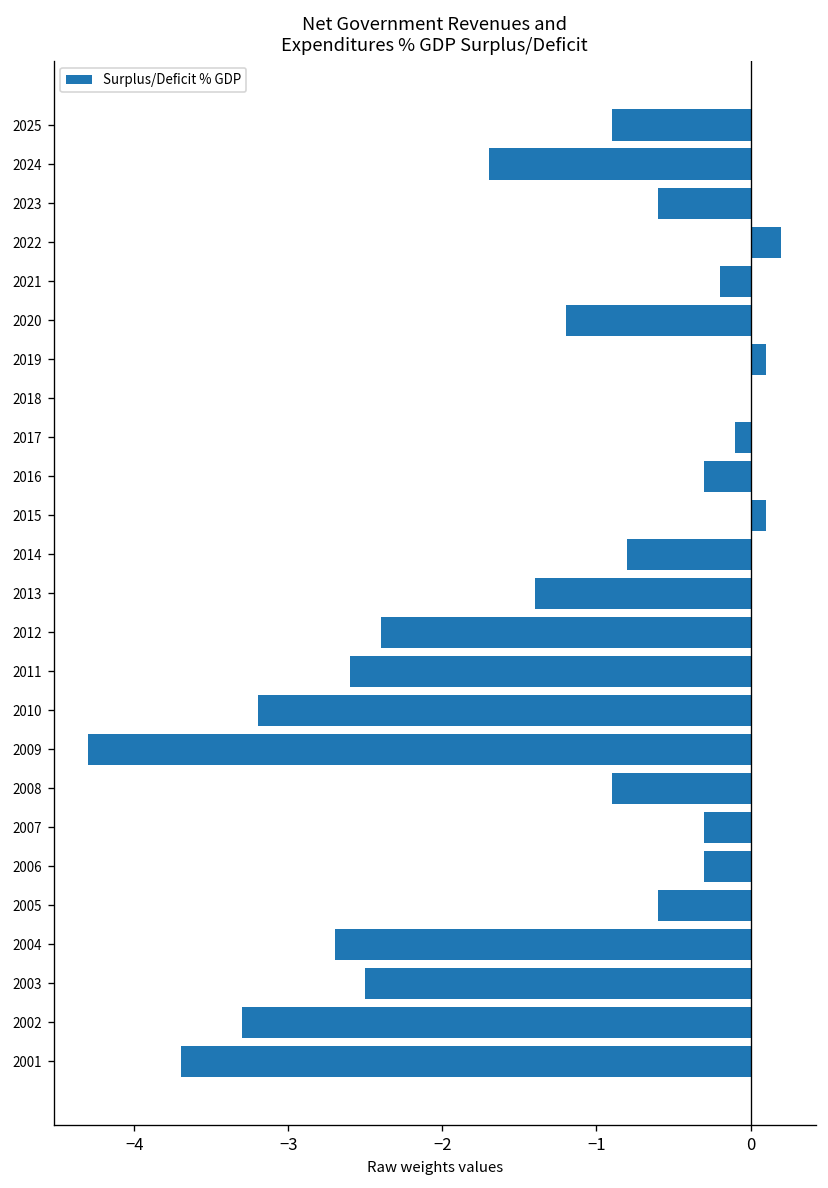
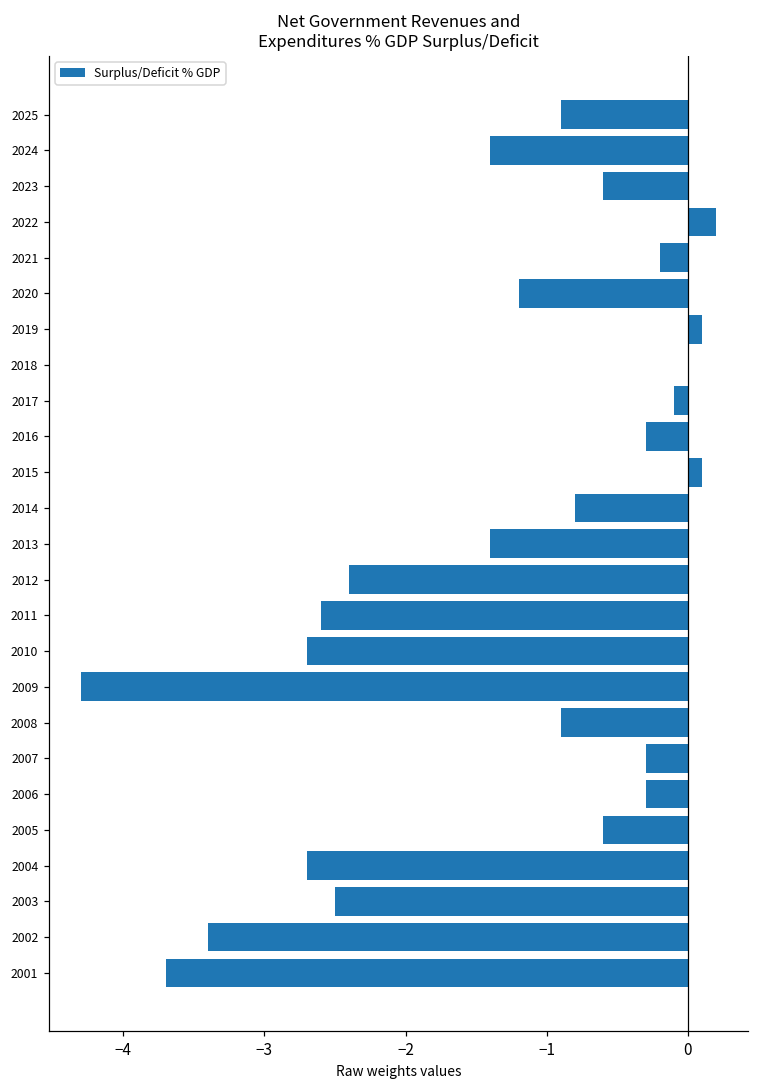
  {
    "2025": -0.9,
-   "2024": -1.7,
+   "2024": -1.4,
    "2023": -0.6,
    "2022": 0.2,
    "2021": -0.2,
    "2020": -1.2,
    "2019": 0.1,
    "2018": 0.0,
    "2017": -0.1,
    "2016": -0.3,
    "2015": 0.1,
    "2014": -0.8,
    "2013": -1.4,
    "2012": -2.4,
    "2011": -2.6,
-   "2010": -3.2,
+   "2010": -2.7,
    "2009": -4.3,
    "2008": -0.9,
    "2007": -0.3,
    "2006": -0.3,
    "2005": -0.6,
    "2004": -2.7,
    "2003": -2.5,
-   "2002": -3.3,
+   "2002": -3.4,
    "2001": -3.7
  }
